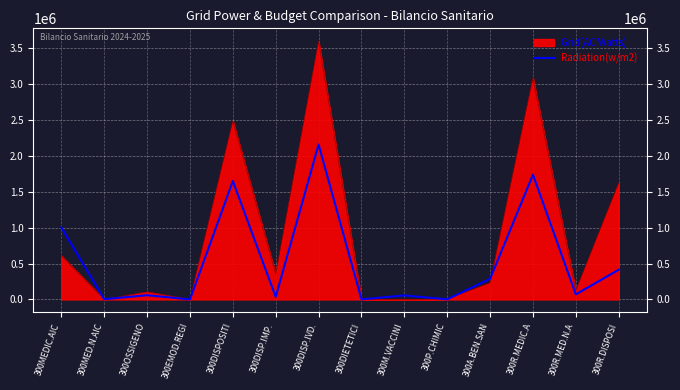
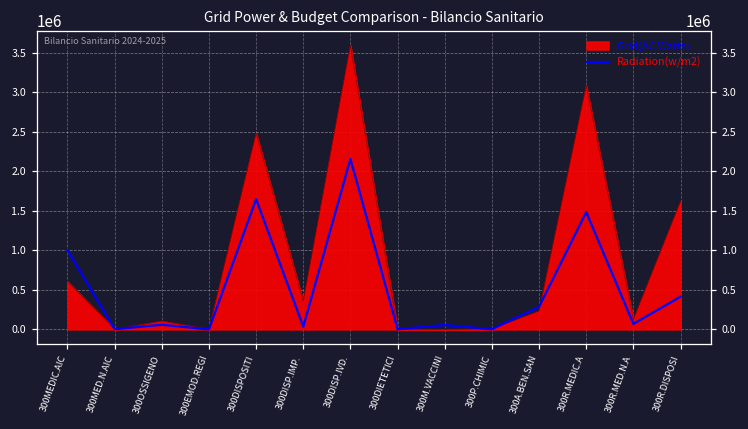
  {
    "Grid(AC Watts)": {
      "300MEDIC.AIC": 600000,
      "300OSSIGENO": 100000,
      "300DISPOSITI": 2500000,
      "300DISP.IMP.": 400000,
      "300DISP.IVD.": 3600000,
      "300M.VACCINI": 0,
      "300A.BEN.SAN": 200000,
      "300R.MEDIC.A": 3100000,
      "300R.MED.N.A": 100000,
      "300R.DISPOSI": 1600000
    },
    "Radiation(w/m2)": {
      "300MEDIC.AIC": 1000000,
      "300OSSIGENO": 100000,
      "300DISPOSITI": 1600000,
      "300DISP.IMP.": 0,
      "300DISP.IVD.": 2200000,
      "300M.VACCINI": 100000,
      "300A.BEN.SAN": 300000,
-     "300R.MEDIC.A": 1700000,
+     "300R.MEDIC.A": 1500000,
      "300R.MED.N.A": 100000,
      "300R.DISPOSI": 400000
    }
  }
